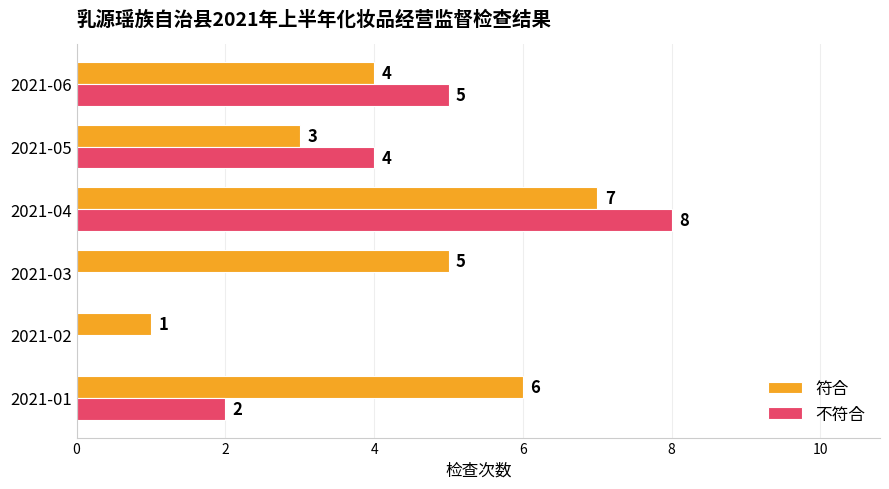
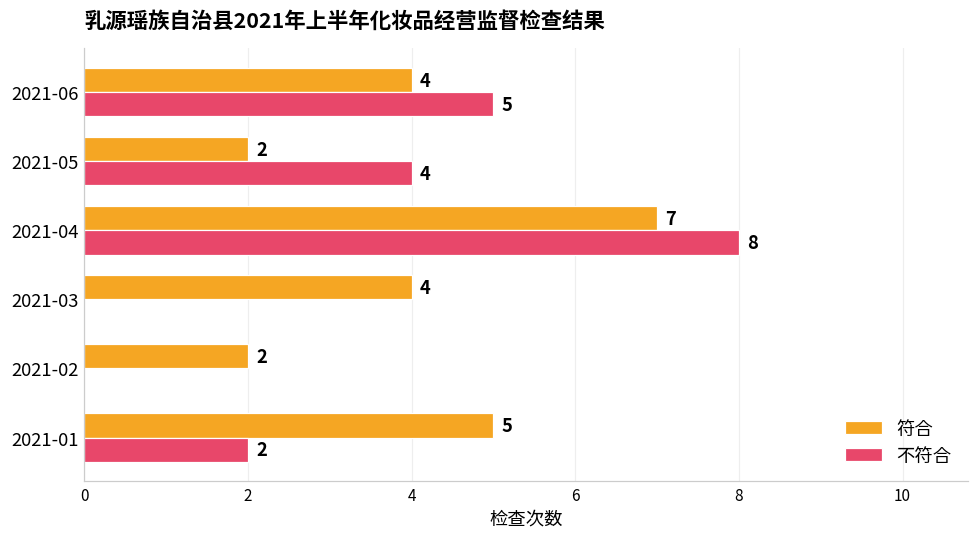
  {
    "符合": {
      "2021-06": 4,
-     "2021-05": 3,
+     "2021-05": 2,
      "2021-04": 7,
-     "2021-03": 5,
-     "2021-02": 1,
-     "2021-01": 6
+     "2021-03": 4,
+     "2021-02": 2,
+     "2021-01": 5
    },
    "不符合": {
      "2021-06": 5,
      "2021-05": 4,
      "2021-04": 8,
      "2021-01": 2
    }
  }
